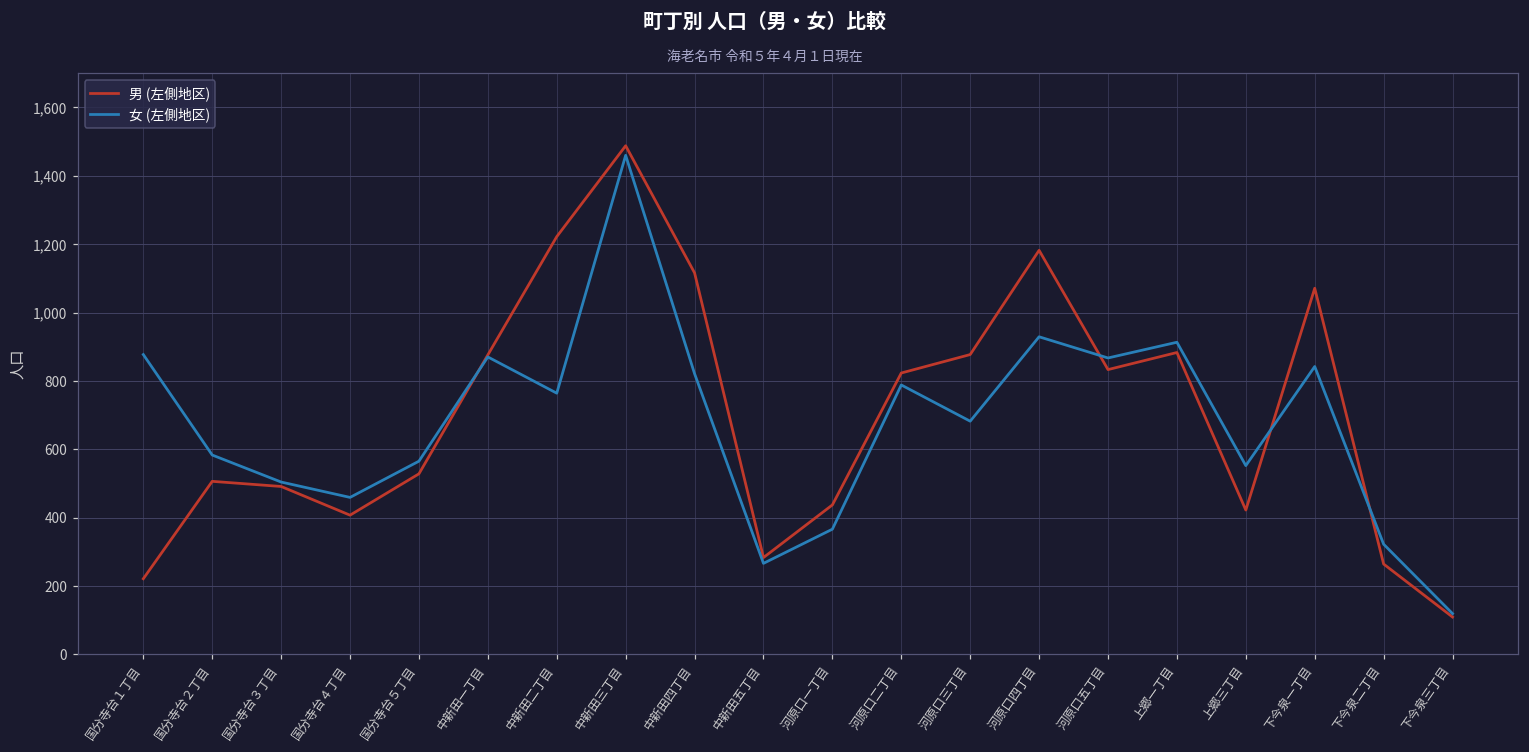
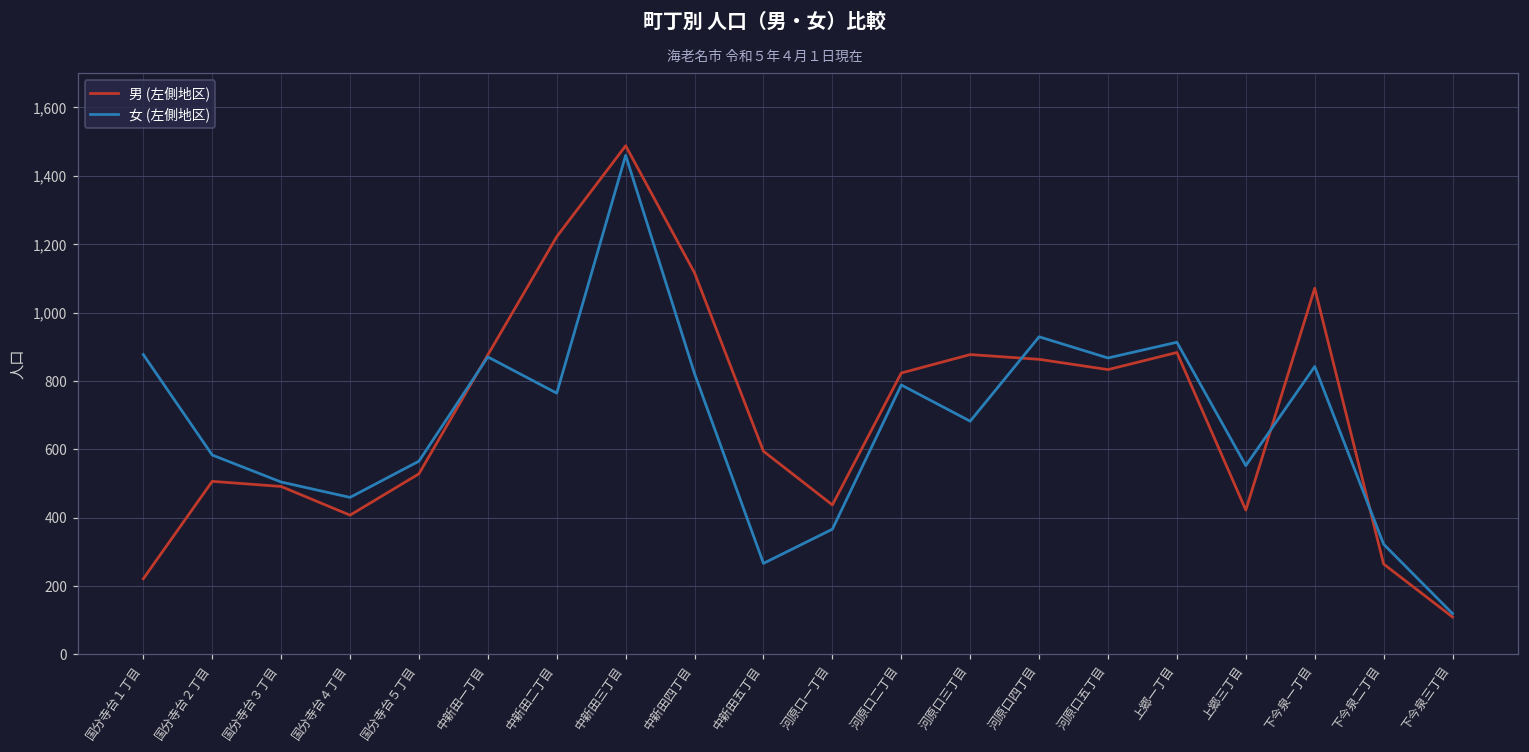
  {
    "男 (左側地区)": {
      "国分寺台１丁目": "220",
      "国分寺台２丁目": "510",
      "国分寺台３丁目": "490",
      "国分寺台４丁目": "410",
      "国分寺台５丁目": "530",
      "中新田二丁目": "1,220",
      "中新田三丁目": "1,490",
      "中新田四丁目": "1,120",
-     "中新田五丁目": "280",
+     "中新田五丁目": "590",
      "河原口一丁目": "440",
      "河原口二丁目": "820",
      "河原口三丁目": "880",
-     "河原口四丁目": "1,180",
+     "河原口四丁目": "860",
      "河原口五丁目": "830",
      "上郷一丁目": "880",
      "上郷三丁目": "420",
      "下今泉一丁目": "1,070",
      "下今泉二丁目": "260",
      "下今泉三丁目": "110"
    },
    "女 (左側地区)": {
      "国分寺台１丁目": "880",
      "国分寺台２丁目": "580",
      "国分寺台３丁目": "500",
      "国分寺台４丁目": "460",
      "国分寺台５丁目": "570",
      "中新田二丁目": "760",
      "中新田三丁目": "1,460",
      "中新田四丁目": "820",
      "中新田五丁目": "270",
      "河原口一丁目": "370",
      "河原口二丁目": "790",
      "河原口三丁目": "680",
      "河原口四丁目": "930",
      "河原口五丁目": "870",
      "上郷一丁目": "910",
      "上郷三丁目": "550",
      "下今泉一丁目": "840",
      "下今泉二丁目": "320",
      "下今泉三丁目": "120"
    }
  }
